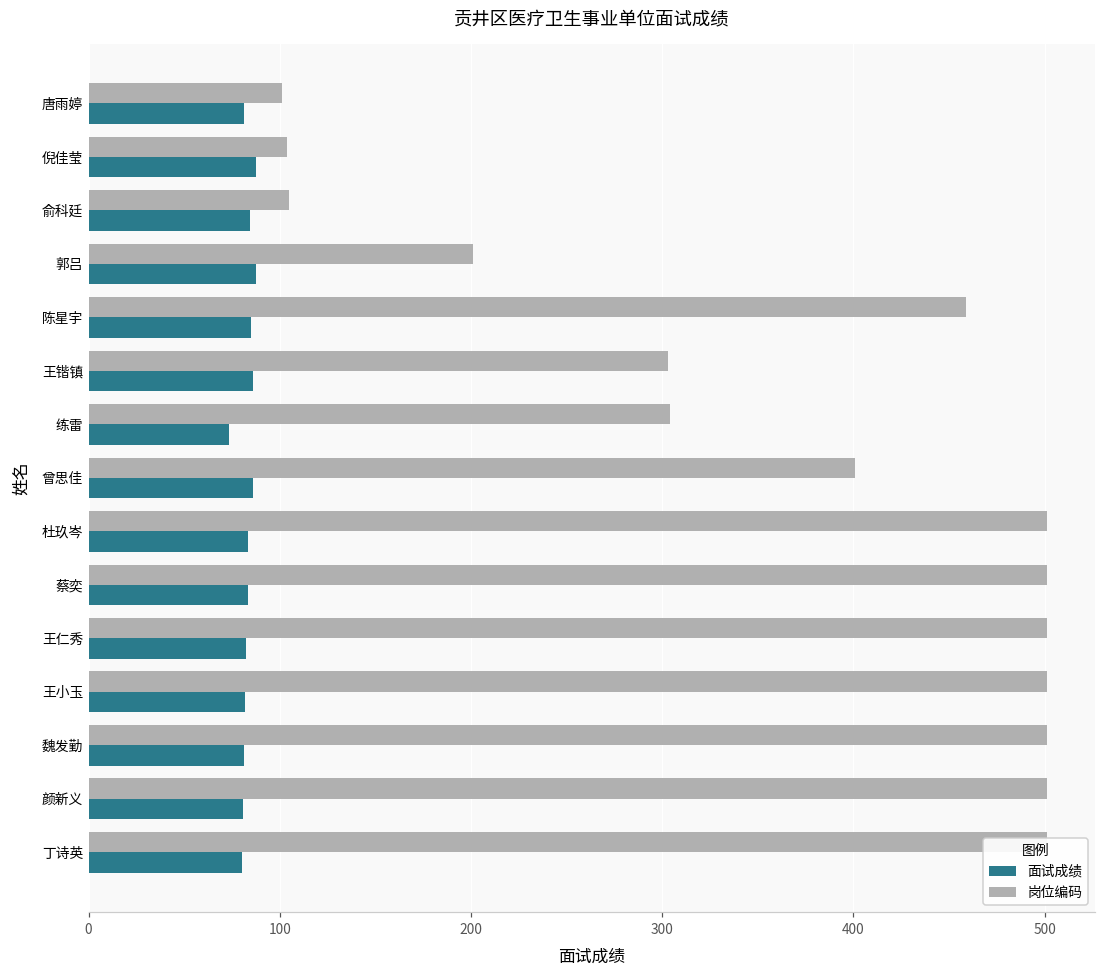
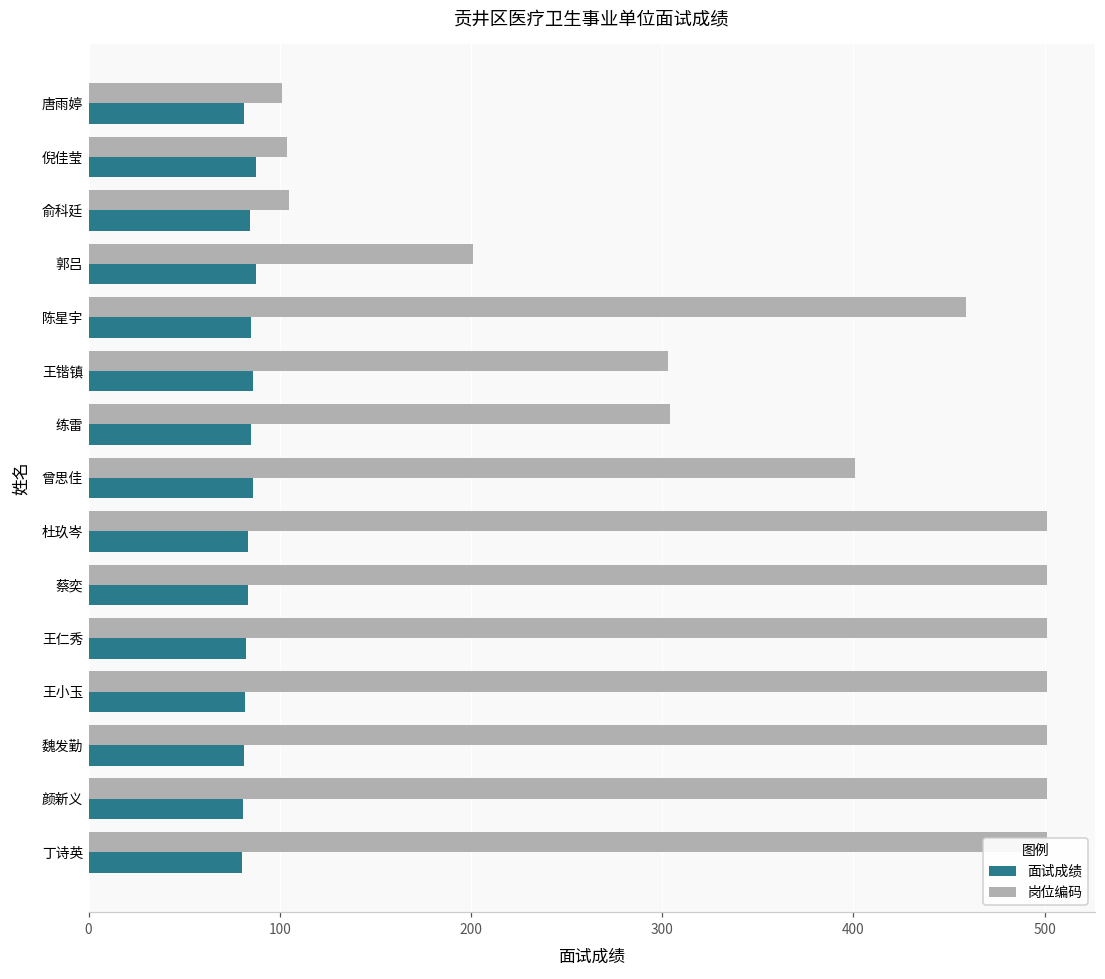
  {
    "面试成绩": {
      "唐雨婷": 82,
      "倪佳莹": 88,
      "俞科廷": 85,
      "郭吕": 88,
      "陈星宇": 85,
      "王锴镇": 86,
-     "练雷": 73,
+     "练雷": 85,
      "曾思佳": 86,
      "杜玖岑": 83,
      "蔡奕": 83,
      "王仁秀": 83,
      "王小玉": 82,
      "魏发勤": 81,
      "颜新义": 81,
      "丁诗英": 80
    },
    "岗位编码": {
      "唐雨婷": 101,
      "倪佳莹": 104,
      "俞科廷": 105,
      "郭吕": 201,
      "陈星宇": 459,
      "王锴镇": 303,
      "练雷": 304,
      "曾思佳": 401,
      "杜玖岑": 501,
      "蔡奕": 501,
      "王仁秀": 501,
      "王小玉": 501,
      "魏发勤": 501,
      "颜新义": 501
    }
  }
